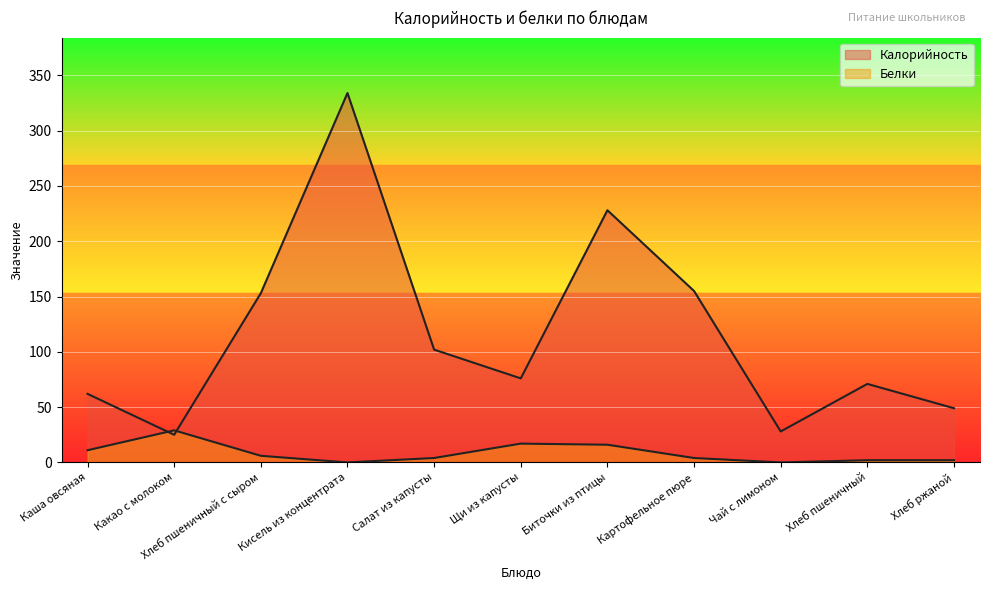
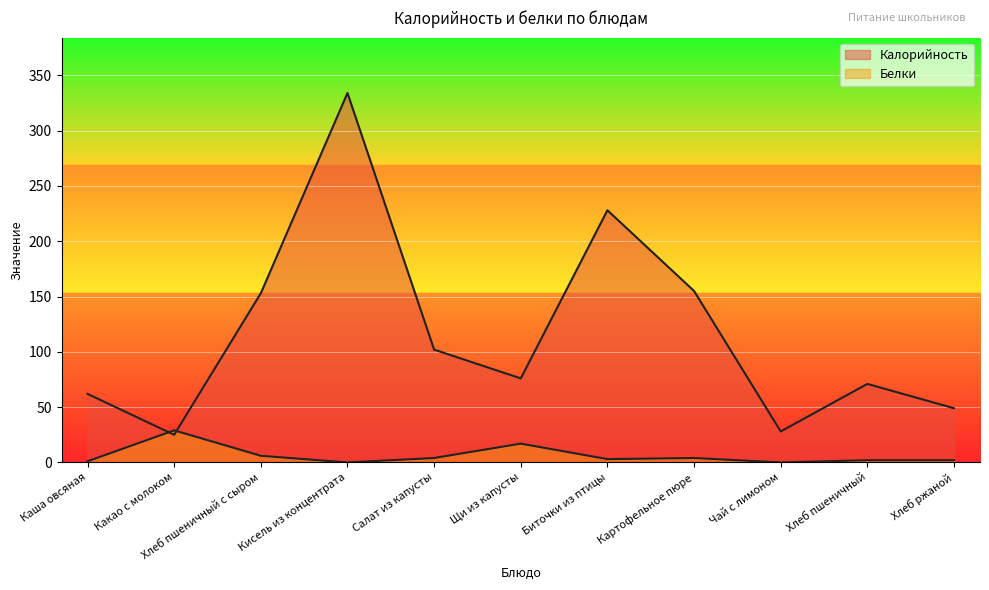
  {
    "Калорийность": {
      "Каша овсяная": 62,
      "Какао с молоком": 25,
      "Хлеб пшеничный с сыром": 153,
      "Кисель из концентрата": 334,
      "Салат из капусты": 102,
      "Щи из капусты": 76,
      "Биточки из птицы": 228,
      "Картофельное пюре": 155,
      "Чай с лимоном": 28,
      "Хлеб пшеничный": 71,
      "Хлеб ржаной": 49
    },
    "Белки": {
-     "Каша овсяная": 11,
+     "Каша овсяная": 1,
      "Какао с молоком": 29,
      "Хлеб пшеничный с сыром": 6,
      "Кисель из концентрата": 0,
      "Салат из капусты": 4,
      "Щи из капусты": 17,
-     "Биточки из птицы": 16,
+     "Биточки из птицы": 3,
      "Картофельное пюре": 4,
      "Чай с лимоном": 0,
      "Хлеб пшеничный": 2,
      "Хлеб ржаной": 2
    }
  }
